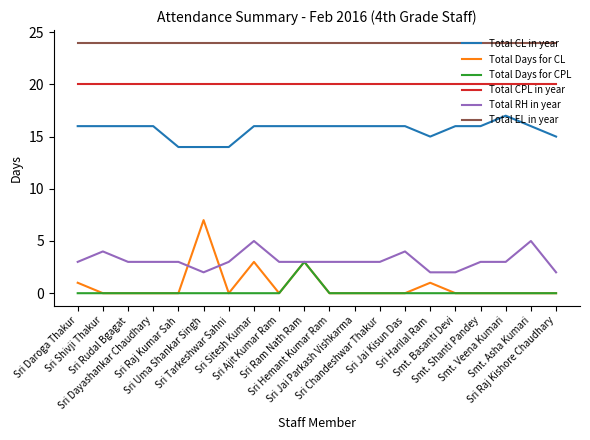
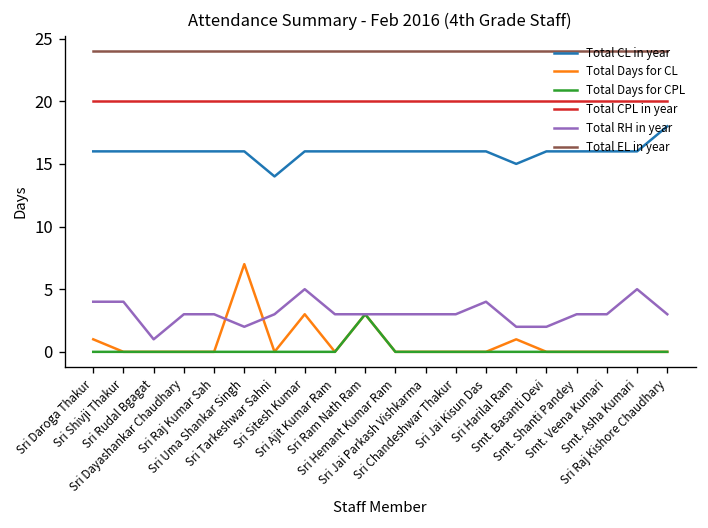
  {
    "Total CL in year": {
      "Sri Daroga Thakur": 16,
      "Sri Shivji Thakur": 16,
      "Sri Rudal Bgagat": 16,
      "Sri Dayashankar Chaudhary": 16,
-     "Sri Raj Kumar Sah": 14,
-     "Sri Uma Shankar Singh": 14,
+     "Sri Raj Kumar Sah": 16,
+     "Sri Uma Shankar Singh": 16,
      "Sri Tarkeshwar Sahni": 14,
      "Sri Sitesh Kumar": 16,
      "Sri Ajit Kumar Ram": 16,
      "Sri Ram Nath Ram": 16,
      "Sri Hemant Kumar Ram": 16,
      "Sri Jai Parkash Vishkarma": 16,
      "Sri Chandeshwar Thakur": 16,
      "Sri Jai Kisun Das": 16,
      "Sri Harilal Ram": 15,
      "Smt. Basanti Devi": 16,
      "Smt. Shanti Pandey": 16,
-     "Smt. Veena Kumari": 17,
+     "Smt. Veena Kumari": 16,
      "Smt. Asha Kumari": 16,
-     "Sri Raj Kishore Chaudhary": 15
+     "Sri Raj Kishore Chaudhary": 18
    },
    "Total Days for CL": {
      "Sri Daroga Thakur": 1,
      "Sri Uma Shankar Singh": 7,
      "Sri Sitesh Kumar": 3,
      "Sri Harilal Ram": 1
    },
    "Total Days for CPL": {
      "Sri Daroga Thakur": 0,
      "Sri Uma Shankar Singh": 0,
      "Sri Sitesh Kumar": 0,
      "Sri Harilal Ram": 0
    },
    "Total CPL in year": {
      "Sri Daroga Thakur": 20,
      "Sri Shivji Thakur": 20,
      "Sri Rudal Bgagat": 20,
      "Sri Dayashankar Chaudhary": 20,
      "Sri Raj Kumar Sah": 20,
      "Sri Uma Shankar Singh": 20,
      "Sri Tarkeshwar Sahni": 20,
      "Sri Sitesh Kumar": 20,
      "Sri Ajit Kumar Ram": 20,
      "Sri Ram Nath Ram": 20,
      "Sri Hemant Kumar Ram": 20,
      "Sri Jai Parkash Vishkarma": 20,
      "Sri Chandeshwar Thakur": 20,
      "Sri Jai Kisun Das": 20,
      "Sri Harilal Ram": 20,
      "Smt. Basanti Devi": 20,
      "Smt. Shanti Pandey": 20,
      "Smt. Veena Kumari": 20,
      "Smt. Asha Kumari": 20,
      "Sri Raj Kishore Chaudhary": 20
    },
    "Total RH in year": {
-     "Sri Daroga Thakur": 3,
+     "Sri Daroga Thakur": 4,
      "Sri Shivji Thakur": 4,
-     "Sri Rudal Bgagat": 3,
+     "Sri Rudal Bgagat": 1,
      "Sri Dayashankar Chaudhary": 3,
      "Sri Raj Kumar Sah": 3,
      "Sri Uma Shankar Singh": 2,
      "Sri Tarkeshwar Sahni": 3,
      "Sri Sitesh Kumar": 5,
      "Sri Ajit Kumar Ram": 3,
      "Sri Hemant Kumar Ram": 3,
      "Sri Jai Parkash Vishkarma": 3,
      "Sri Chandeshwar Thakur": 3,
      "Sri Jai Kisun Das": 4,
      "Sri Harilal Ram": 2,
      "Smt. Basanti Devi": 2,
      "Smt. Shanti Pandey": 3,
      "Smt. Veena Kumari": 3,
      "Smt. Asha Kumari": 5,
-     "Sri Raj Kishore Chaudhary": 2
+     "Sri Raj Kishore Chaudhary": 3
    },
    "Total EL in year": {
      "Sri Daroga Thakur": 24,
      "Sri Shivji Thakur": 24,
      "Sri Rudal Bgagat": 24,
      "Sri Dayashankar Chaudhary": 24,
      "Sri Raj Kumar Sah": 24,
      "Sri Uma Shankar Singh": 24,
      "Sri Tarkeshwar Sahni": 24,
      "Sri Sitesh Kumar": 24,
      "Sri Ajit Kumar Ram": 24,
      "Sri Ram Nath Ram": 24,
      "Sri Hemant Kumar Ram": 24,
      "Sri Jai Parkash Vishkarma": 24,
      "Sri Chandeshwar Thakur": 24,
      "Sri Jai Kisun Das": 24,
      "Sri Harilal Ram": 24,
      "Smt. Basanti Devi": 24,
      "Smt. Shanti Pandey": 24,
      "Smt. Veena Kumari": 24,
      "Smt. Asha Kumari": 24,
      "Sri Raj Kishore Chaudhary": 24
    }
  }
